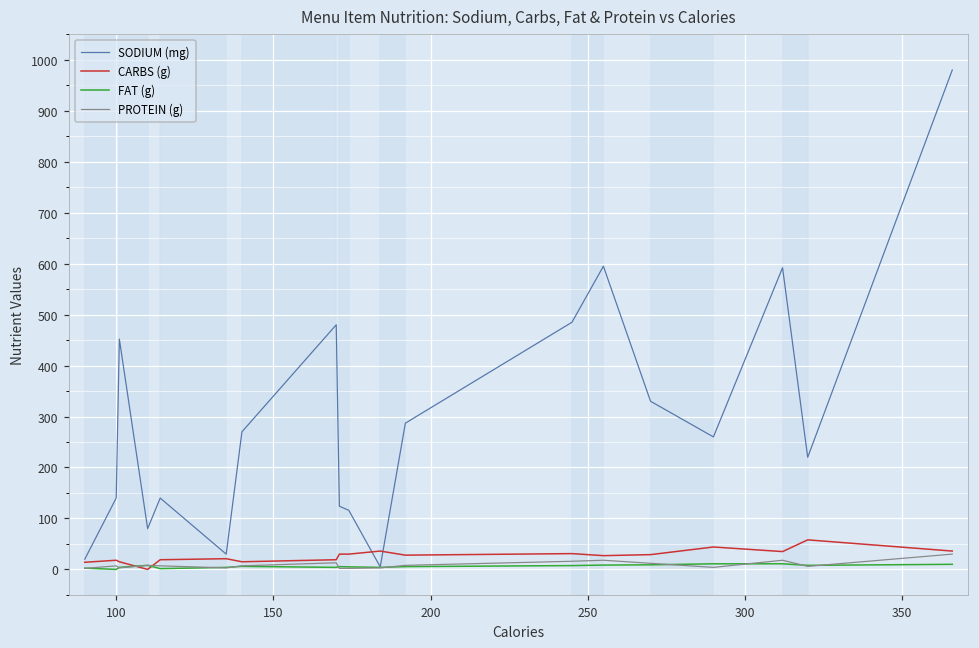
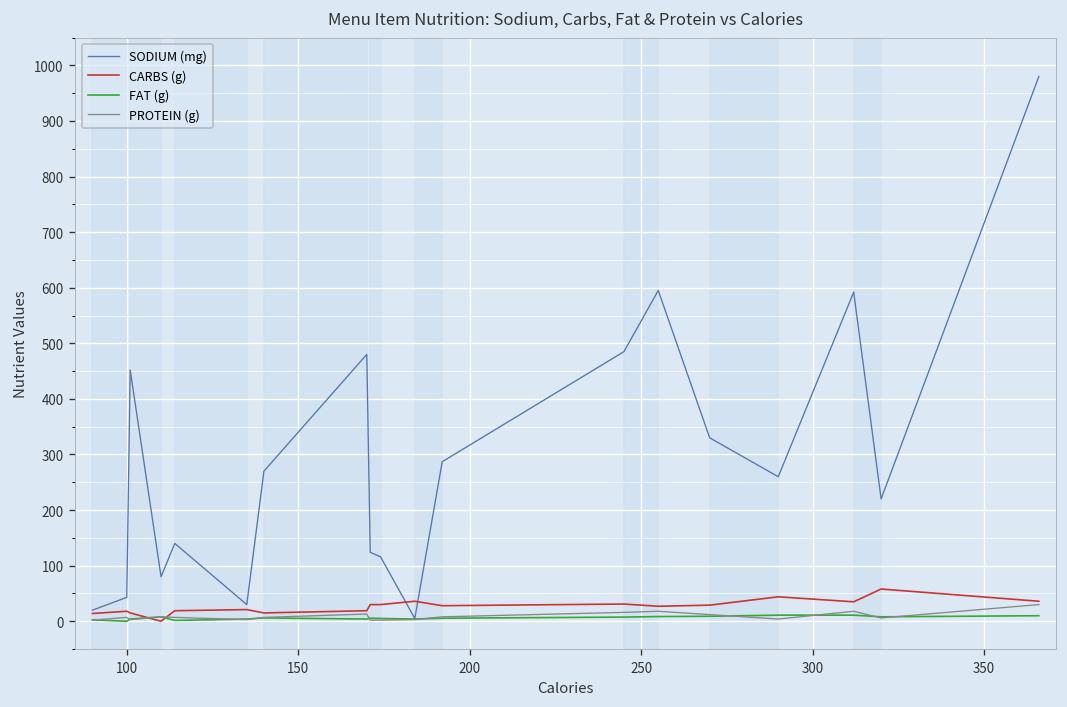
  {
    "SODIUM (mg)": {
-     "100": 140
+     "100": 40
    },
    "CARBS (g)": {
      "100": 20
    },
    "FAT (g)": {
      "100": 0
    },
    "PROTEIN (g)": {
      "100": 10
    }
  }
